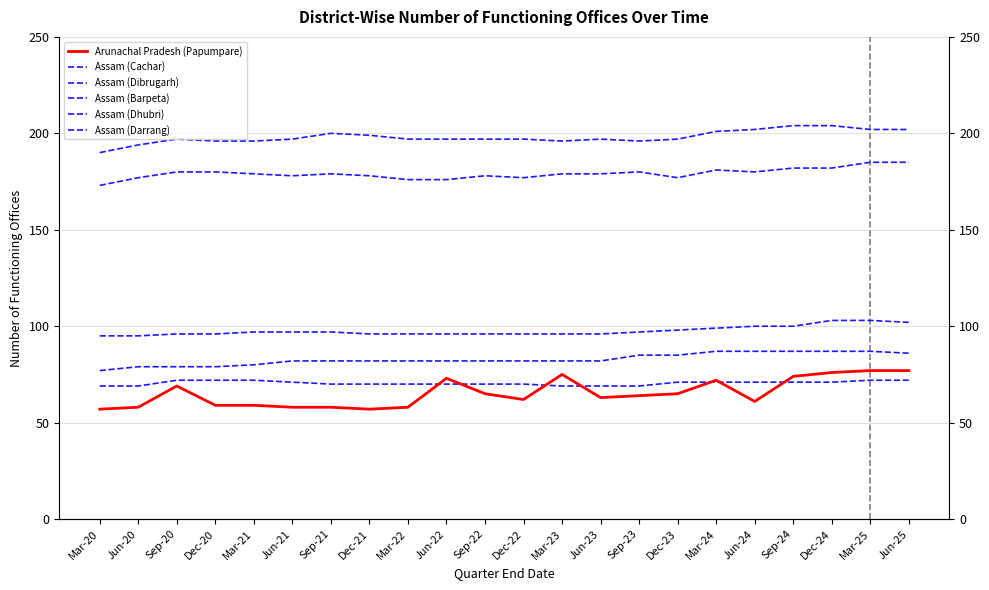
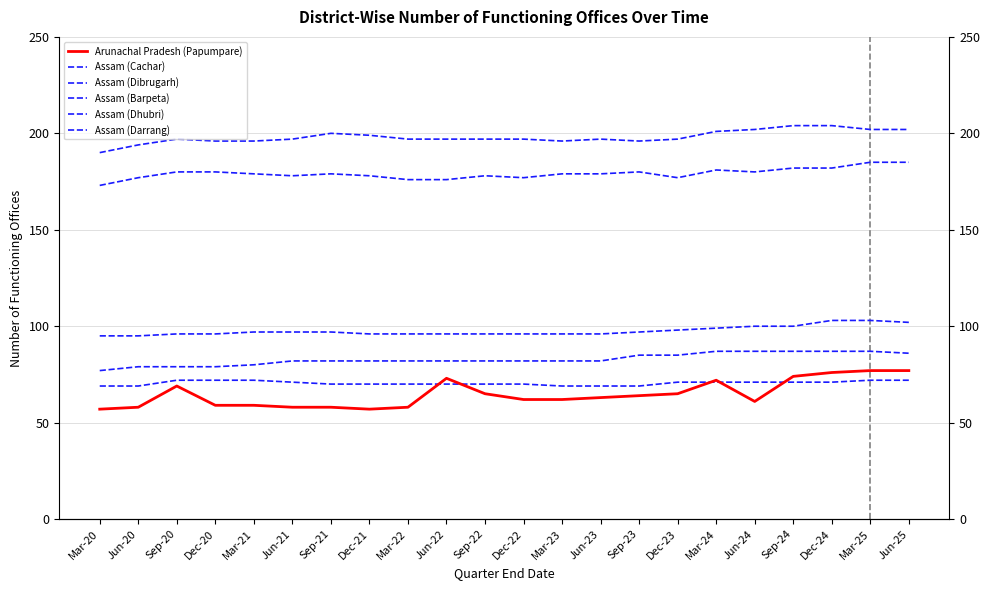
  {
    "Arunachal Pradesh (Papumpare)": {
      "Mar-20": 57,
      "Jun-20": 58,
      "Sep-20": 69,
      "Dec-20": 59,
      "Mar-21": 59,
      "Jun-21": 58,
      "Sep-21": 58,
      "Dec-21": 57,
      "Mar-22": 58,
      "Jun-22": 73,
      "Sep-22": 65,
      "Dec-22": 62,
-     "Mar-23": 75,
+     "Mar-23": 62,
      "Jun-23": 63,
      "Sep-23": 64,
      "Dec-23": 65,
      "Jun-24": 61,
      "Sep-24": 74,
      "Dec-24": 76,
      "Mar-25": 77,
      "Jun-25": 77
    }
  }
